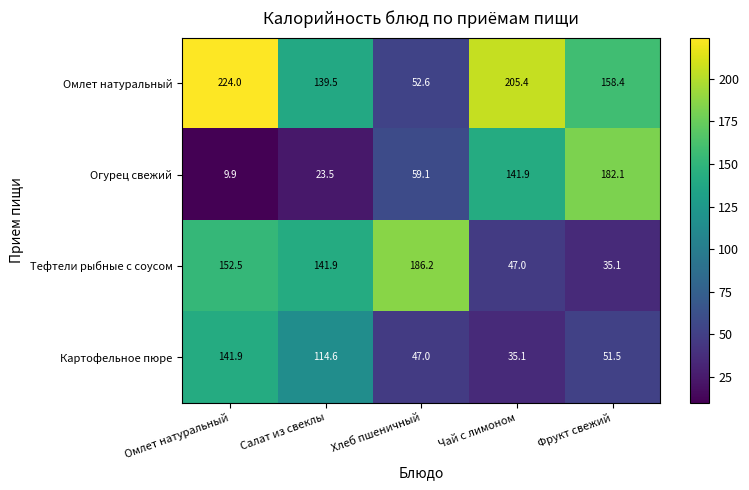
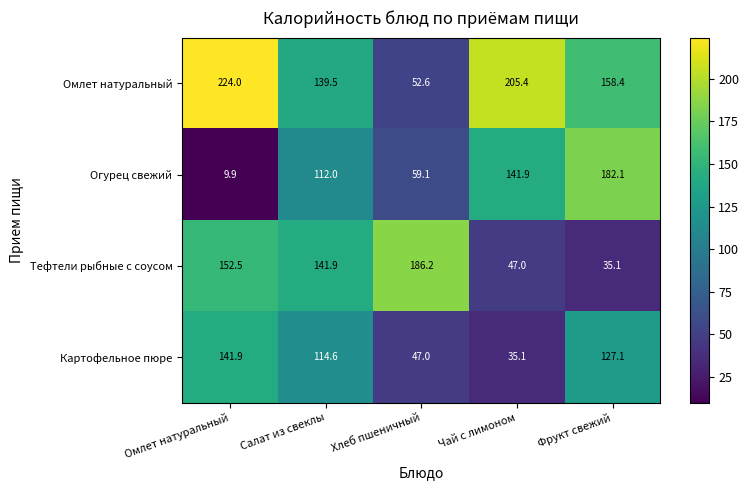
  {
    "Омлет натуральный": {
      "Омлет натуральный": 224.0,
      "Салат из свеклы": 139.5,
      "Хлеб пшеничный": 52.6,
      "Чай с лимоном": 205.4,
      "Фрукт свежий": 158.4
    },
    "Огурец свежий": {
      "Омлет натуральный": 9.9,
-     "Салат из свеклы": 23.5,
+     "Салат из свеклы": 112.0,
      "Хлеб пшеничный": 59.1,
      "Чай с лимоном": 141.9,
      "Фрукт свежий": 182.1
    },
    "Тефтели рыбные с соусом": {
      "Омлет натуральный": 152.5,
      "Салат из свеклы": 141.9,
      "Хлеб пшеничный": 186.2,
      "Чай с лимоном": 47.0,
      "Фрукт свежий": 35.1
    },
    "Картофельное пюре": {
      "Омлет натуральный": 141.9,
      "Салат из свеклы": 114.6,
      "Хлеб пшеничный": 47.0,
      "Чай с лимоном": 35.1,
-     "Фрукт свежий": 51.5
+     "Фрукт свежий": 127.1
    }
  }
